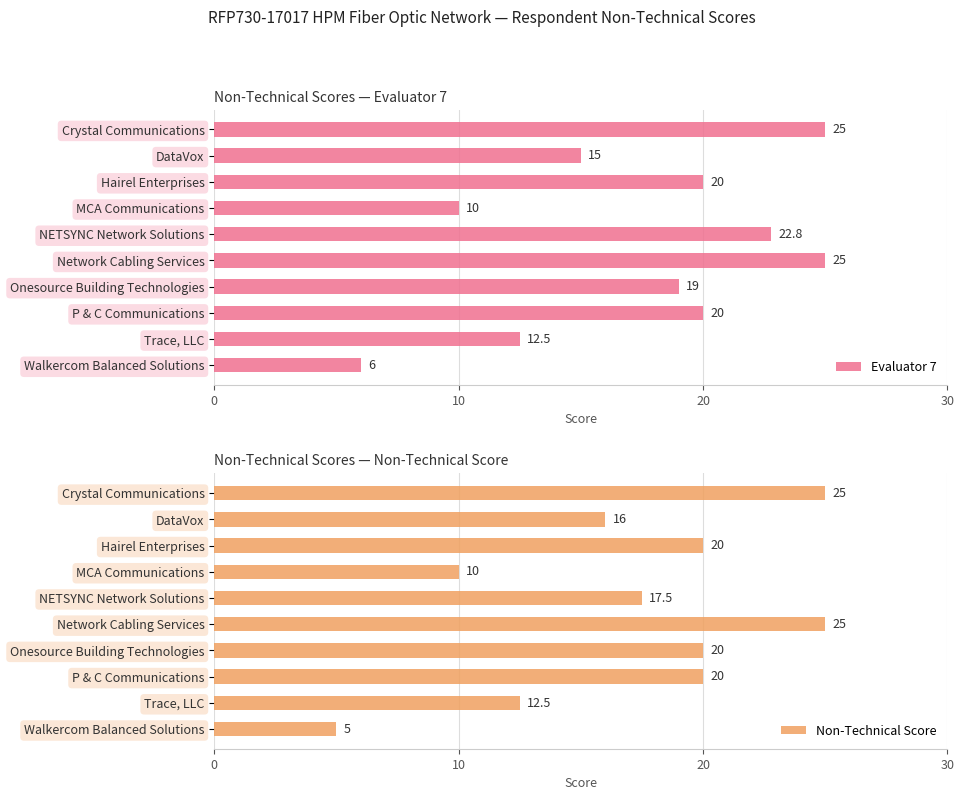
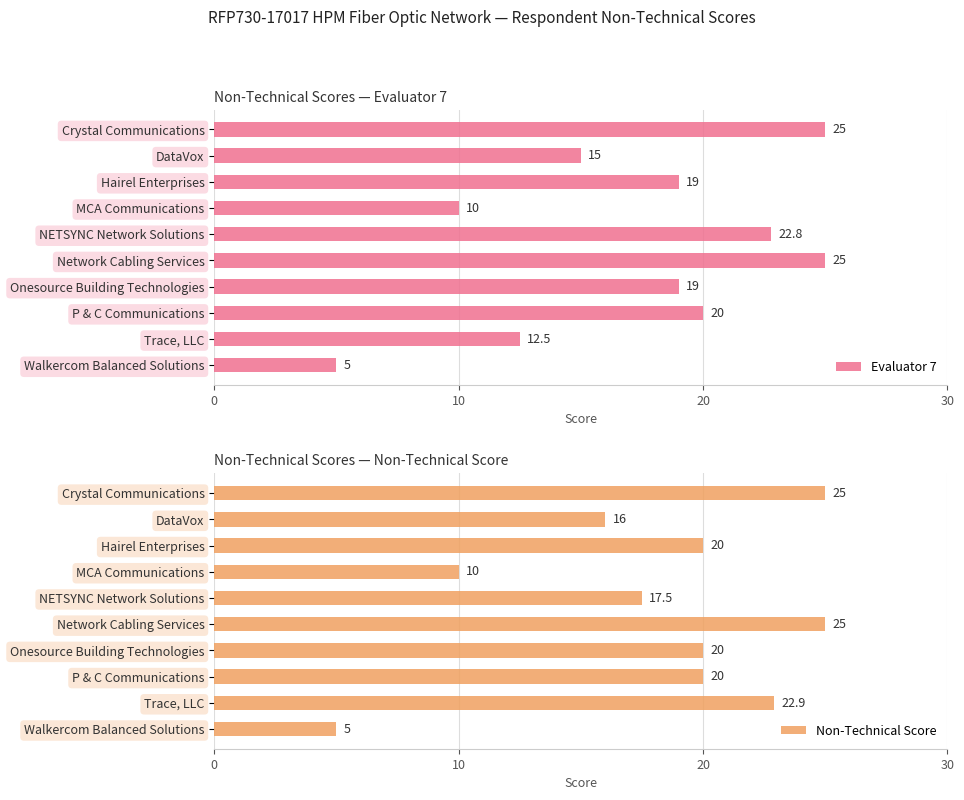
  {
    "Non-Technical Scores — Evaluator 7": {
      "Crystal Communications": 25,
      "DataVox": 15,
-     "Hairel Enterprises": 20,
+     "Hairel Enterprises": 19,
      "MCA Communications": 10,
      "NETSYNC Network Solutions": 22.8,
      "Network Cabling Services": 25,
      "Onesource Building Technologies": 19,
      "P & C Communications": 20,
      "Trace, LLC": 12.5,
-     "Walkercom Balanced Solutions": 6
+     "Walkercom Balanced Solutions": 5
    },
    "Non-Technical Scores — Non-Technical Score": {
      "Crystal Communications": 25,
      "DataVox": 16,
      "Hairel Enterprises": 20,
      "MCA Communications": 10,
      "NETSYNC Network Solutions": 17.5,
      "Network Cabling Services": 25,
      "Onesource Building Technologies": 20,
      "P & C Communications": 20,
-     "Trace, LLC": 12.5,
+     "Trace, LLC": 22.9,
      "Walkercom Balanced Solutions": 5
    }
  }
